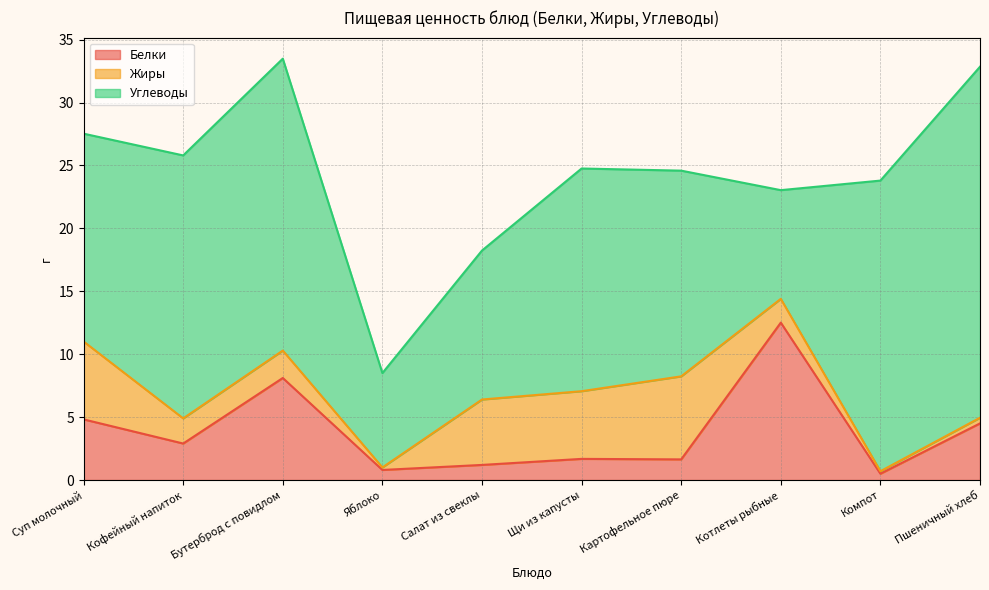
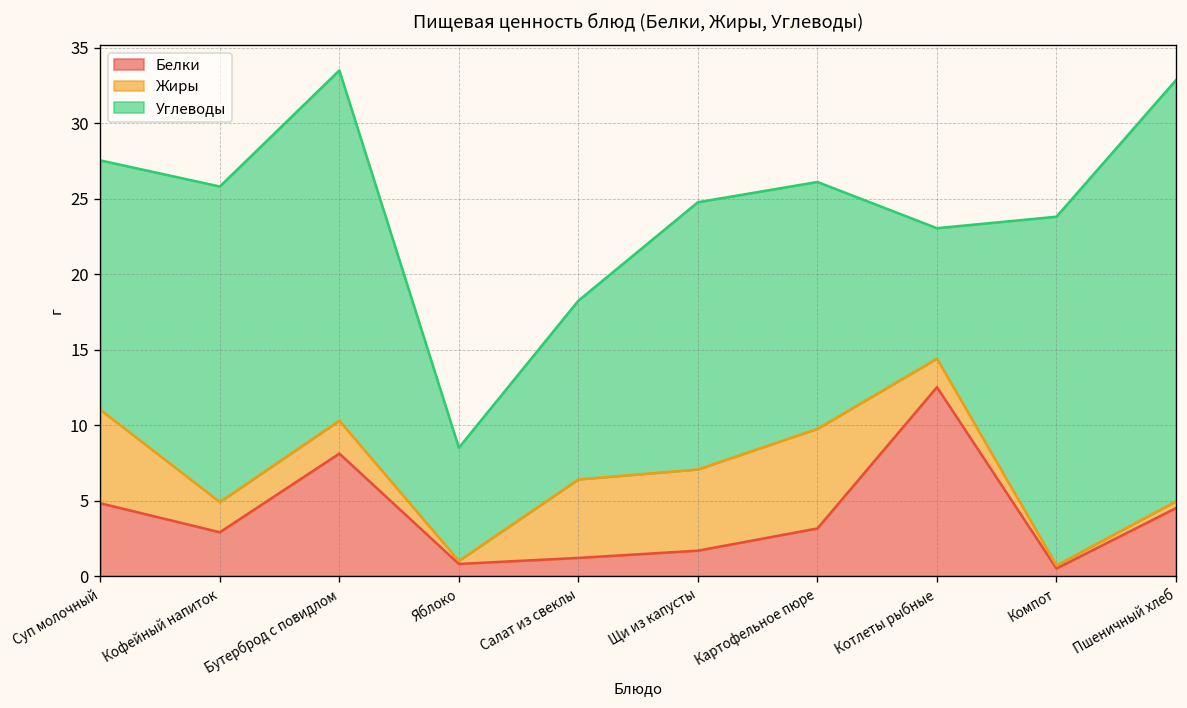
  {
    "Белки": {
      "Суп молочный": 4.8,
      "Кофейный напиток": 2.9,
      "Бутерброд с повидлом": 8.1,
      "Яблоко": 0.8,
      "Салат из свеклы": 1.2,
      "Щи из капусты": 1.7,
-     "Картофельное пюре": 1.6,
+     "Картофельное пюре": 3.2,
      "Котлеты рыбные": 12.5,
      "Пшеничный хлеб": 4.5
    },
    "Жиры": {
      "Суп молочный": 6.2,
      "Кофейный напиток": 2.0,
      "Бутерброд с повидлом": 2.2,
      "Яблоко": 0.2,
      "Салат из свеклы": 5.2,
      "Щи из капусты": 5.4,
      "Картофельное пюре": 6.6,
      "Котлеты рыбные": 1.9,
      "Пшеничный хлеб": 0.5
    },
    "Углеводы": {
      "Суп молочный": 16.5,
      "Кофейный напиток": 20.9,
      "Бутерброд с повидлом": 23.2,
      "Яблоко": 7.5,
      "Салат из свеклы": 11.8,
      "Щи из капусты": 17.7,
      "Картофельное пюре": 16.4,
      "Котлеты рыбные": 8.6,
      "Компот": 23.1,
      "Пшеничный хлеб": 27.9
    }
  }
